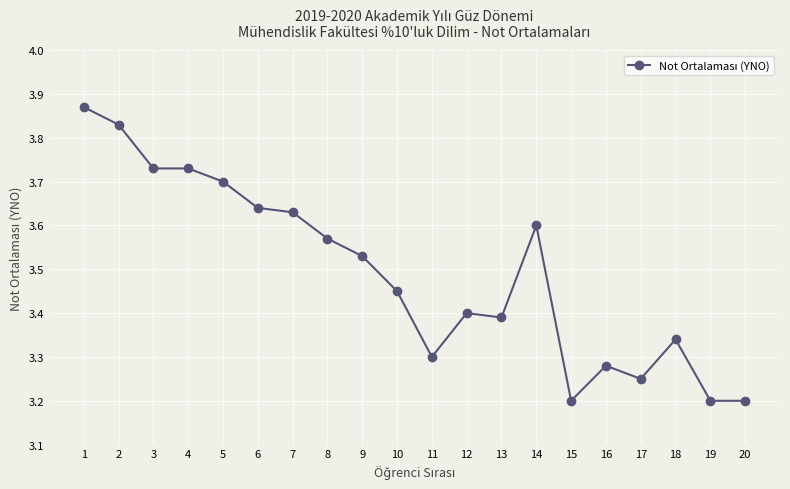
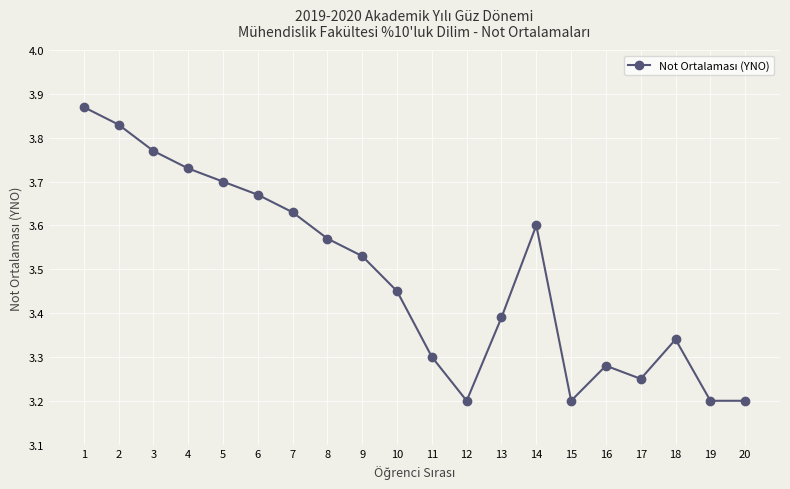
  {
    "1": 3.87,
    "2": 3.83,
-   "3": 3.73,
+   "3": 3.77,
    "4": 3.73,
    "5": 3.70,
-   "6": 3.64,
+   "6": 3.67,
    "7": 3.63,
    "8": 3.57,
    "9": 3.53,
    "10": 3.45,
    "11": 3.30,
-   "12": 3.4,
+   "12": 3.2,
    "13": 3.39,
    "14": 3.60,
    "15": 3.20,
    "16": 3.28,
    "17": 3.25,
    "18": 3.34,
    "19": 3.20,
    "20": 3.20
  }
